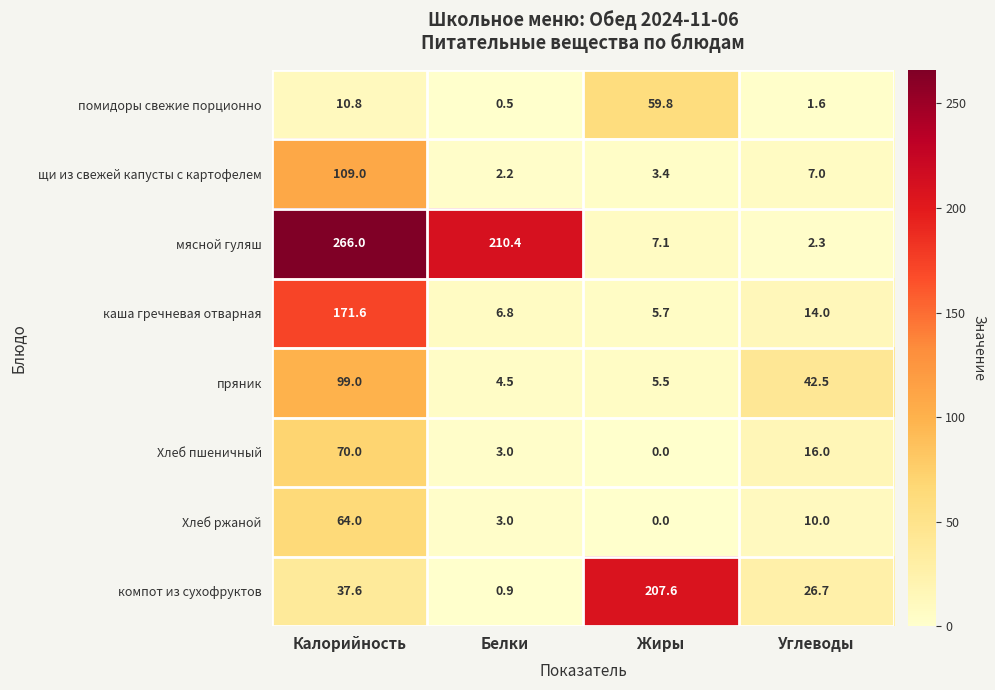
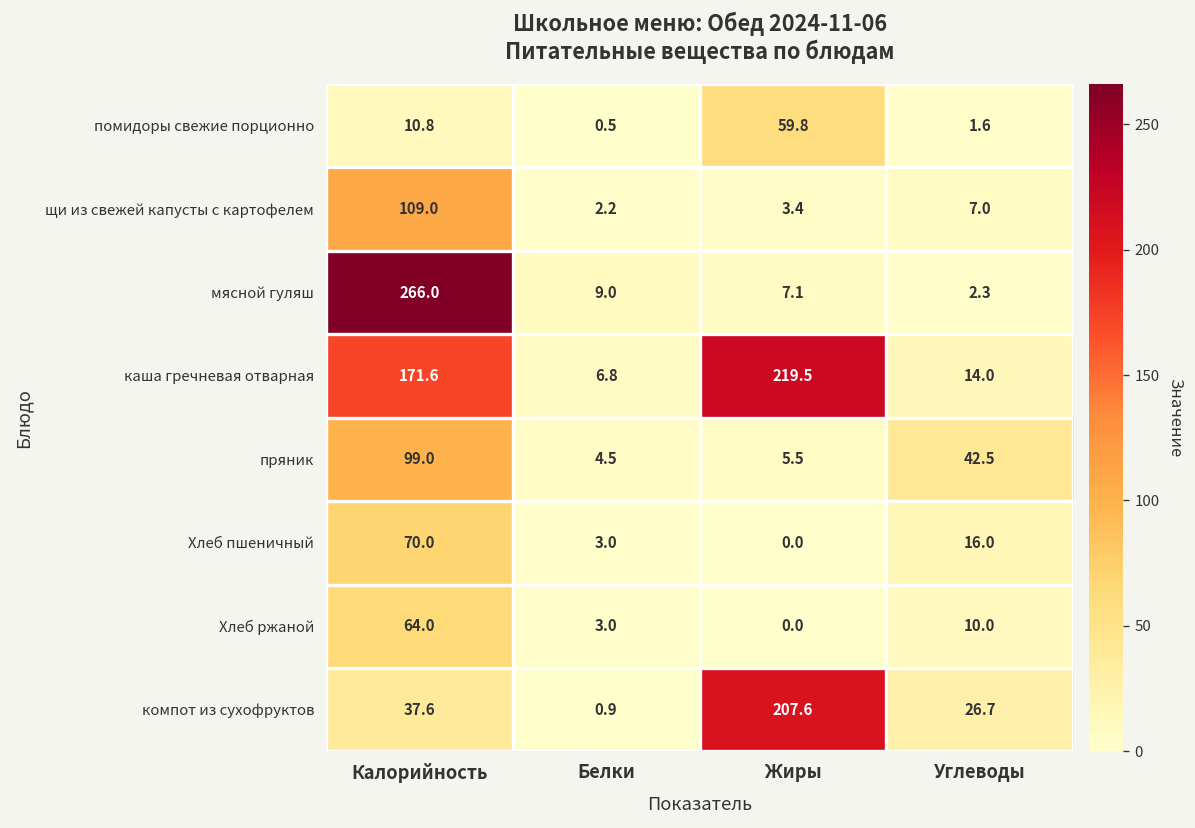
  {
    "помидоры свежие порционно": {
      "Калорийность": 10.8,
      "Белки": 0.5,
      "Жиры": 59.8,
      "Углеводы": 1.6
    },
    "щи из свежей капусты с картофелем": {
      "Калорийность": 109.0,
      "Белки": 2.2,
      "Жиры": 3.4,
      "Углеводы": 7.0
    },
    "мясной гуляш": {
      "Калорийность": 266.0,
-     "Белки": 210.4,
+     "Белки": 9.0,
      "Жиры": 7.1,
      "Углеводы": 2.3
    },
    "каша гречневая отварная": {
      "Калорийность": 171.6,
      "Белки": 6.8,
-     "Жиры": 5.7,
+     "Жиры": 219.5,
      "Углеводы": 14.0
    },
    "пряник": {
      "Калорийность": 99.0,
      "Белки": 4.5,
      "Жиры": 5.5,
      "Углеводы": 42.5
    },
    "Хлеб пшеничный": {
      "Калорийность": 70.0,
      "Белки": 3.0,
      "Жиры": 0.0,
      "Углеводы": 16.0
    },
    "Хлеб ржаной": {
      "Калорийность": 64.0,
      "Белки": 3.0,
      "Жиры": 0.0,
      "Углеводы": 10.0
    },
    "компот из сухофруктов": {
      "Калорийность": 37.6,
      "Белки": 0.9,
      "Жиры": 207.6,
      "Углеводы": 26.7
    }
  }
